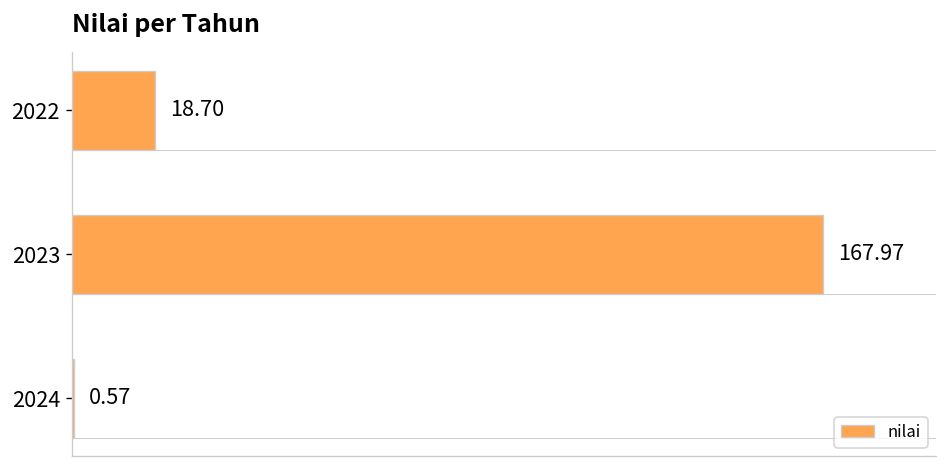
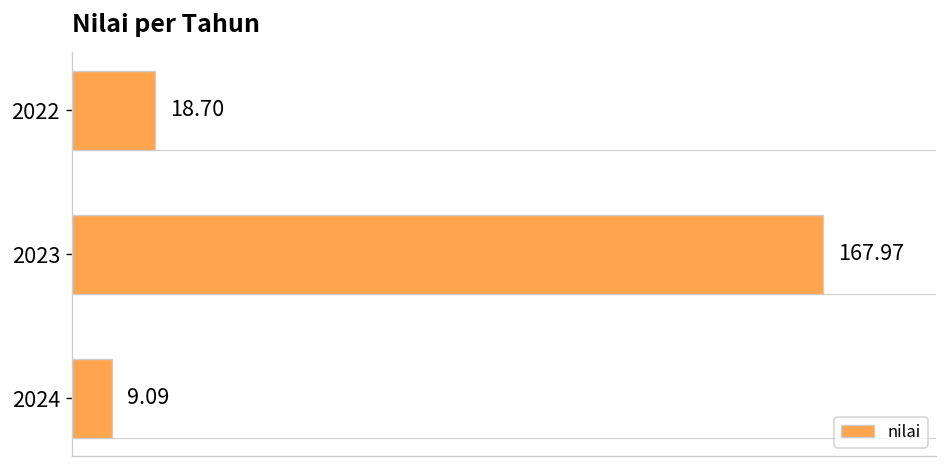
  {
    "2022": 18.70,
    "2023": 167.97,
-   "2024": 0.57
+   "2024": 9.09
  }
